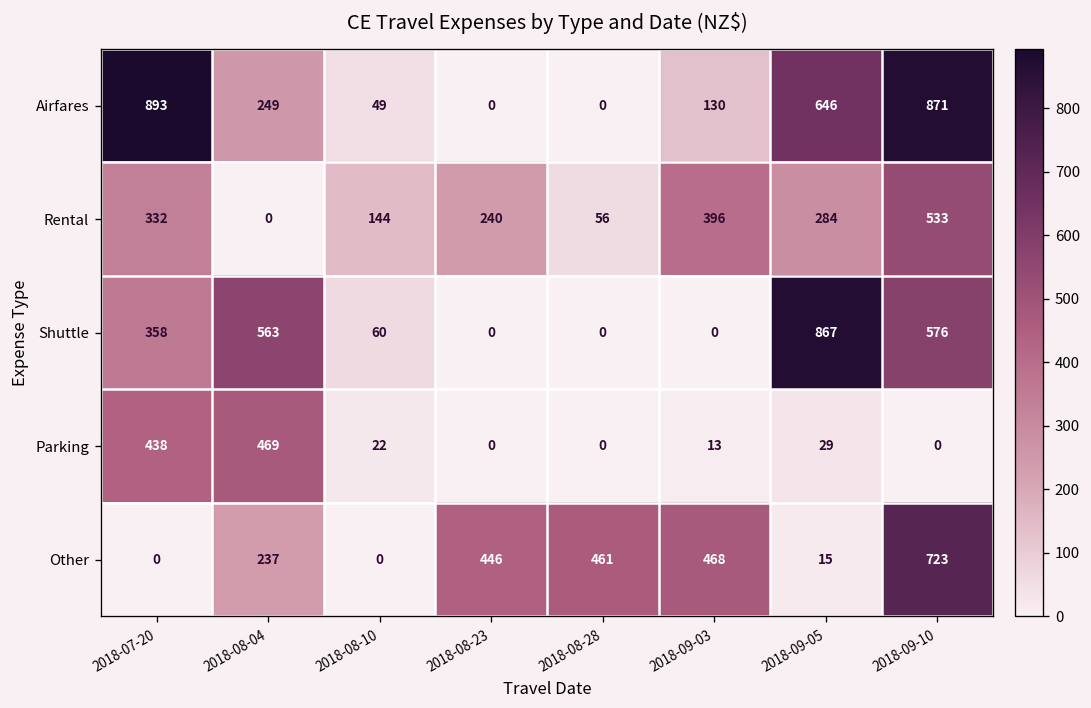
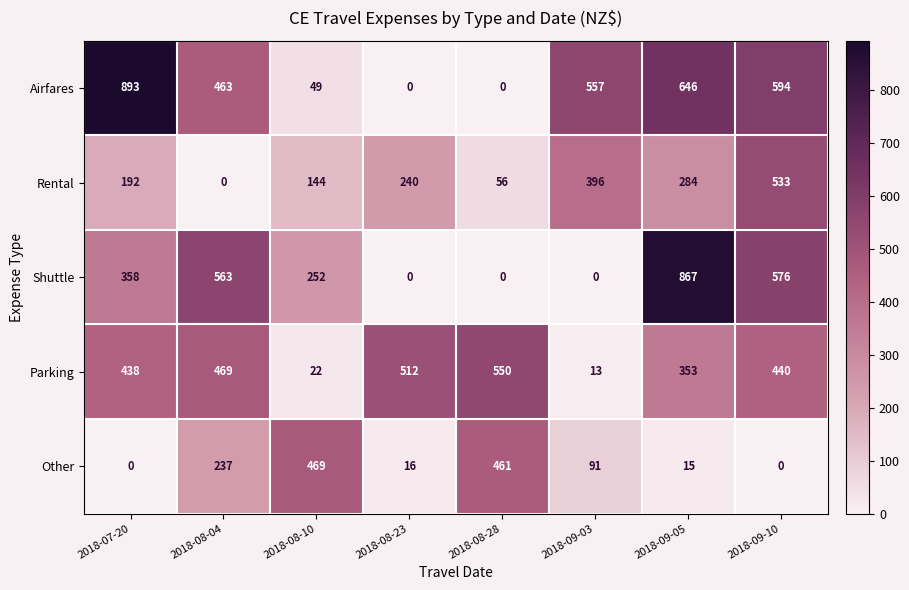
  {
    "Airfares": {
      "2018-07-20": 893,
-     "2018-08-04": 249,
+     "2018-08-04": 463,
      "2018-08-10": 49,
      "2018-08-23": 0,
      "2018-08-28": 0,
-     "2018-09-03": 130,
+     "2018-09-03": 557,
      "2018-09-05": 646,
-     "2018-09-10": 871
+     "2018-09-10": 594
    },
    "Rental": {
-     "2018-07-20": 332,
+     "2018-07-20": 192,
      "2018-08-04": 0,
      "2018-08-10": 144,
      "2018-08-23": 240,
      "2018-08-28": 56,
      "2018-09-03": 396,
      "2018-09-05": 284,
      "2018-09-10": 533
    },
    "Shuttle": {
      "2018-07-20": 358,
      "2018-08-04": 563,
-     "2018-08-10": 60,
+     "2018-08-10": 252,
      "2018-08-23": 0,
      "2018-08-28": 0,
      "2018-09-03": 0,
      "2018-09-05": 867,
      "2018-09-10": 576
    },
    "Parking": {
      "2018-07-20": 438,
      "2018-08-04": 469,
      "2018-08-10": 22,
-     "2018-08-23": 0,
-     "2018-08-28": 0,
+     "2018-08-23": 512,
+     "2018-08-28": 550,
      "2018-09-03": 13,
-     "2018-09-05": 29,
-     "2018-09-10": 0
+     "2018-09-05": 353,
+     "2018-09-10": 440
    },
    "Other": {
      "2018-07-20": 0,
      "2018-08-04": 237,
-     "2018-08-10": 0,
-     "2018-08-23": 446,
+     "2018-08-10": 469,
+     "2018-08-23": 16,
      "2018-08-28": 461,
-     "2018-09-03": 468,
+     "2018-09-03": 91,
      "2018-09-05": 15,
-     "2018-09-10": 723
+     "2018-09-10": 0
    }
  }
